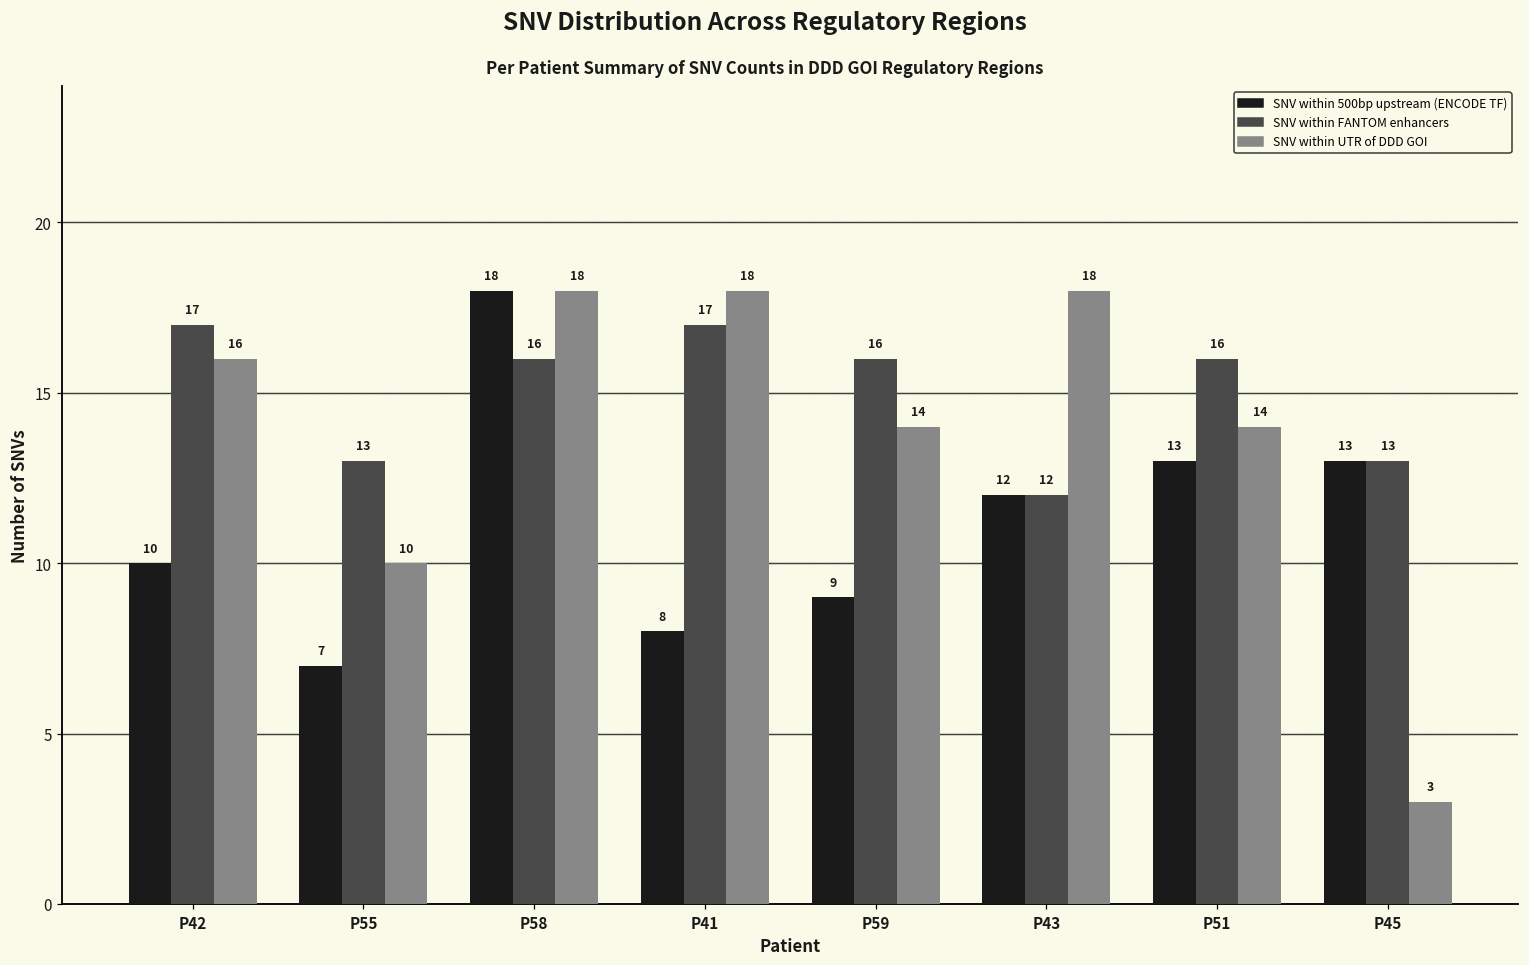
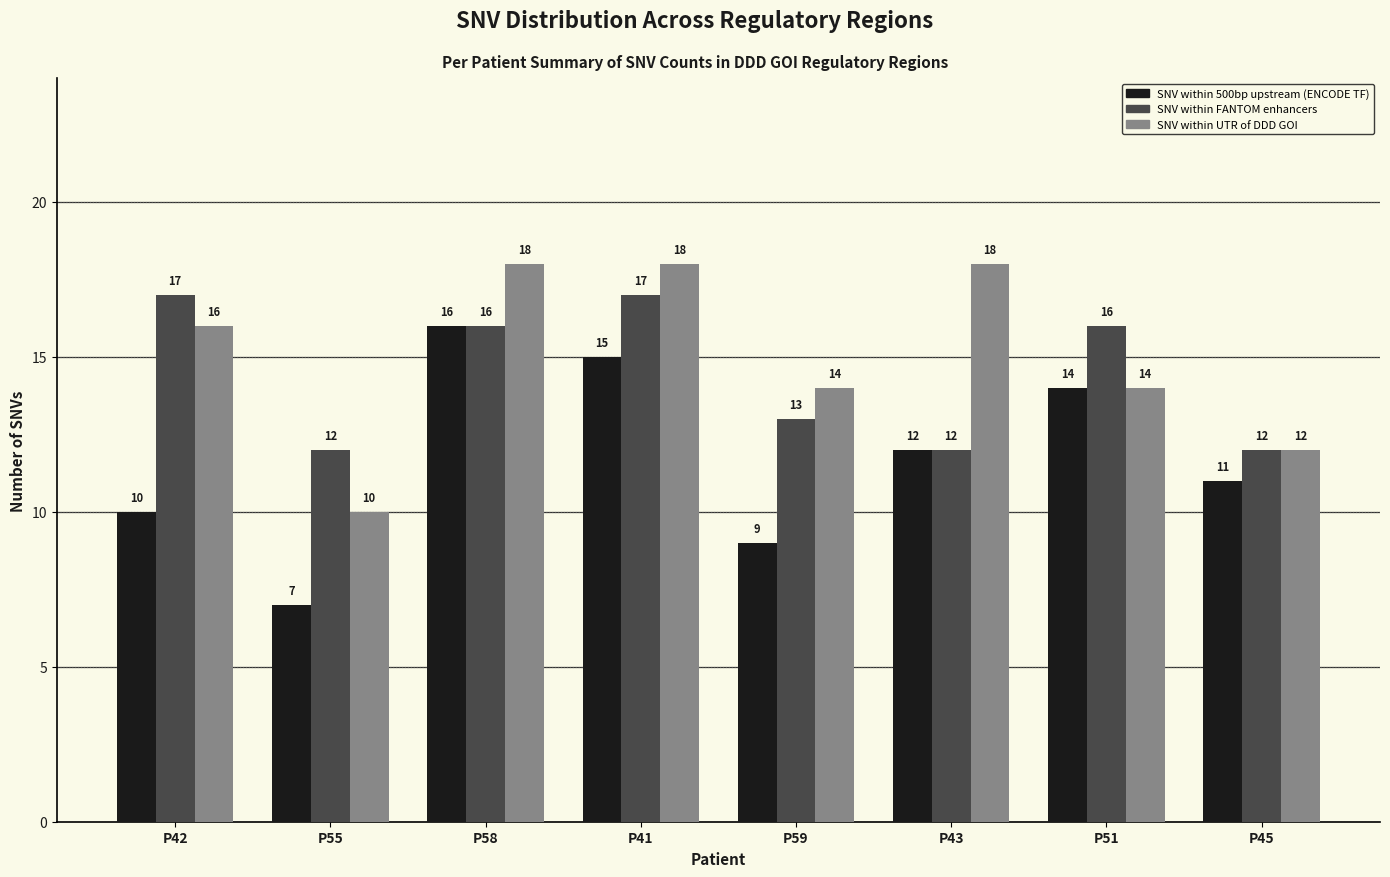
  {
    "SNV within 500bp upstream (ENCODE TF)": {
      "P42": 10,
      "P55": 7,
-     "P58": 18,
-     "P41": 8,
+     "P58": 16,
+     "P41": 15,
      "P59": 9,
      "P43": 12,
-     "P51": 13,
-     "P45": 13
+     "P51": 14,
+     "P45": 11
    },
    "SNV within FANTOM enhancers": {
      "P42": 17,
-     "P55": 13,
+     "P55": 12,
      "P58": 16,
      "P41": 17,
-     "P59": 16,
+     "P59": 13,
      "P43": 12,
      "P51": 16,
-     "P45": 13
+     "P45": 12
    },
    "SNV within UTR of DDD GOI": {
      "P42": 16,
      "P55": 10,
      "P58": 18,
      "P41": 18,
      "P59": 14,
      "P43": 18,
      "P51": 14,
-     "P45": 3
+     "P45": 12
    }
  }
